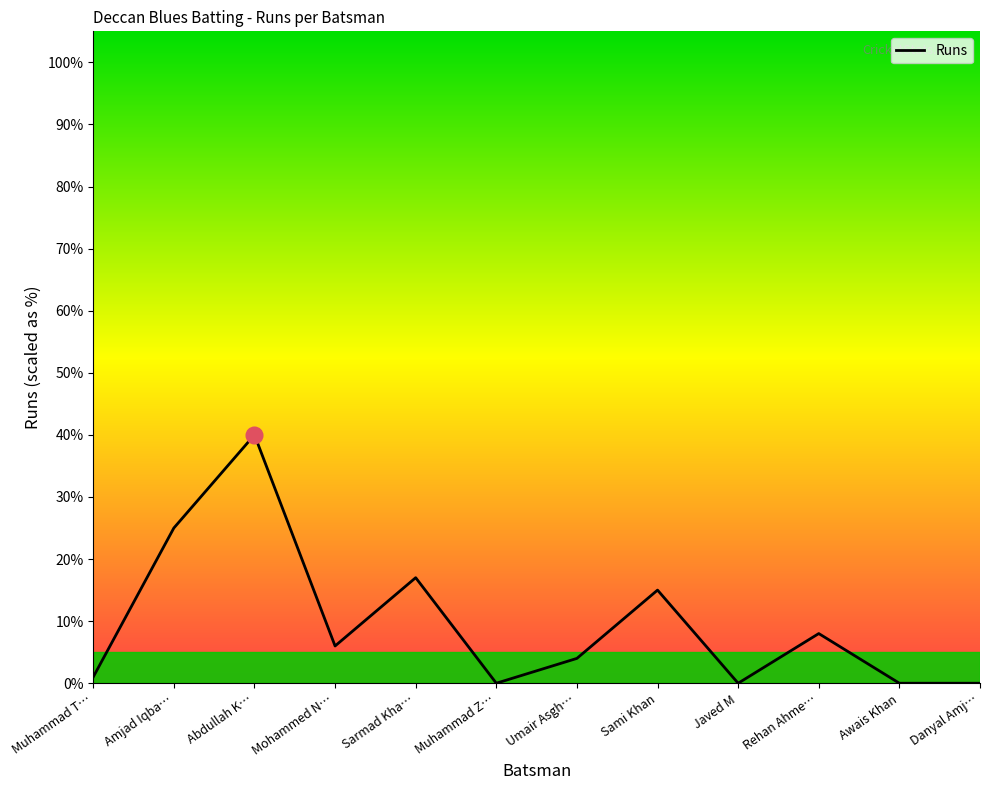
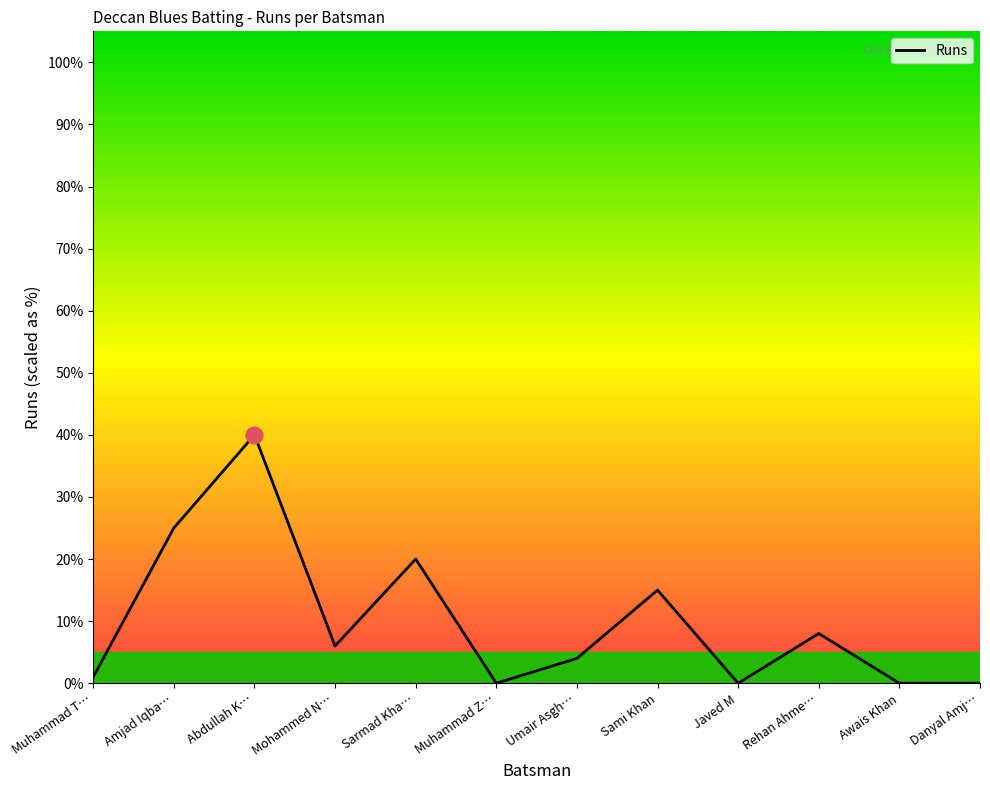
  {
    "Runs": {
      "Amjad Iqba…": "25%",
      "Mohammed N…": "6%",
-     "Sarmad Kha…": "17%",
+     "Sarmad Kha…": "20%",
      "Sami Khan": "15%",
      "Rehan Ahme…": "8%"
    }
  }
